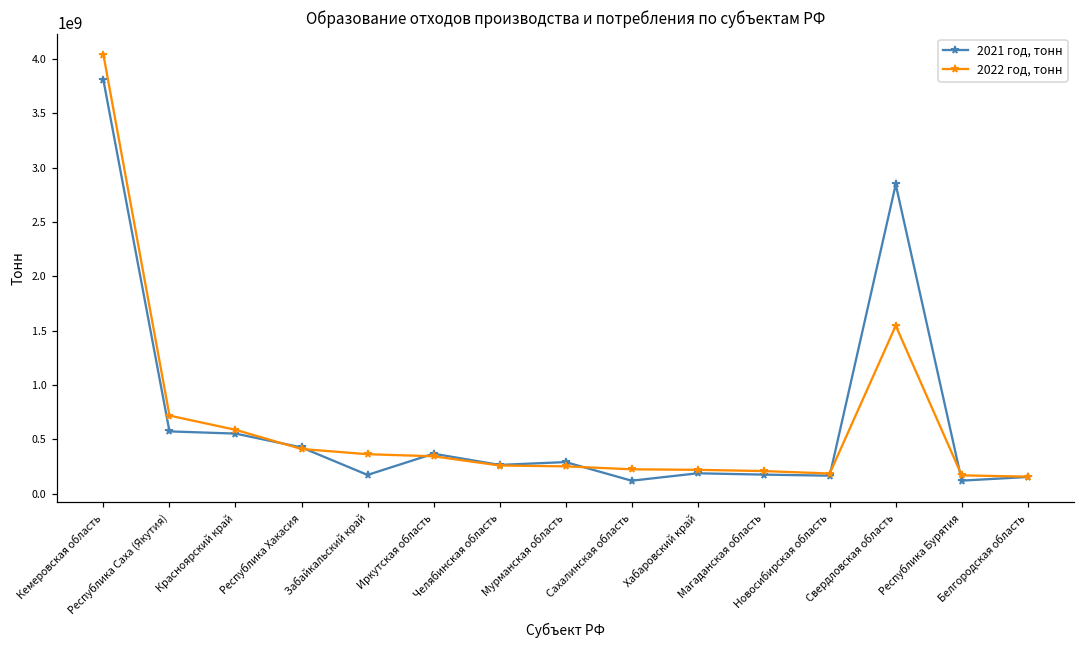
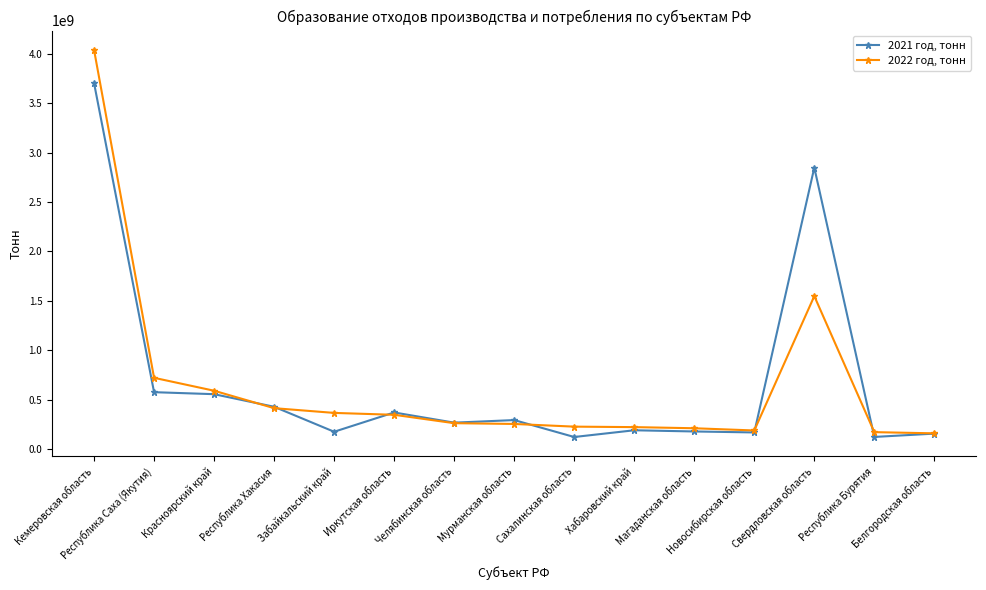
  {
    "2021 год, тонн": {
-     "Кемеровская область": 3800000000,
+     "Кемеровская область": 3700000000,
      "Республика Саха (Якутия)": 600000000,
      "Красноярский край": 600000000,
      "Забайкальский край": 200000000,
      "Мурманская область": 300000000,
      "Сахалинская область": 100000000,
      "Хабаровский край": 200000000,
      "Магаданская область": 200000000,
      "Свердловская область": 2800000000,
      "Республика Бурятия": 100000000
    },
    "2022 год, тонн": {
      "Кемеровская область": 4000000000,
      "Республика Саха (Якутия)": 700000000,
      "Красноярский край": 600000000,
      "Забайкальский край": 400000000,
      "Мурманская область": 300000000,
      "Сахалинская область": 200000000,
      "Хабаровский край": 200000000,
      "Магаданская область": 200000000,
      "Свердловская область": 1500000000,
      "Республика Бурятия": 200000000
    }
  }
